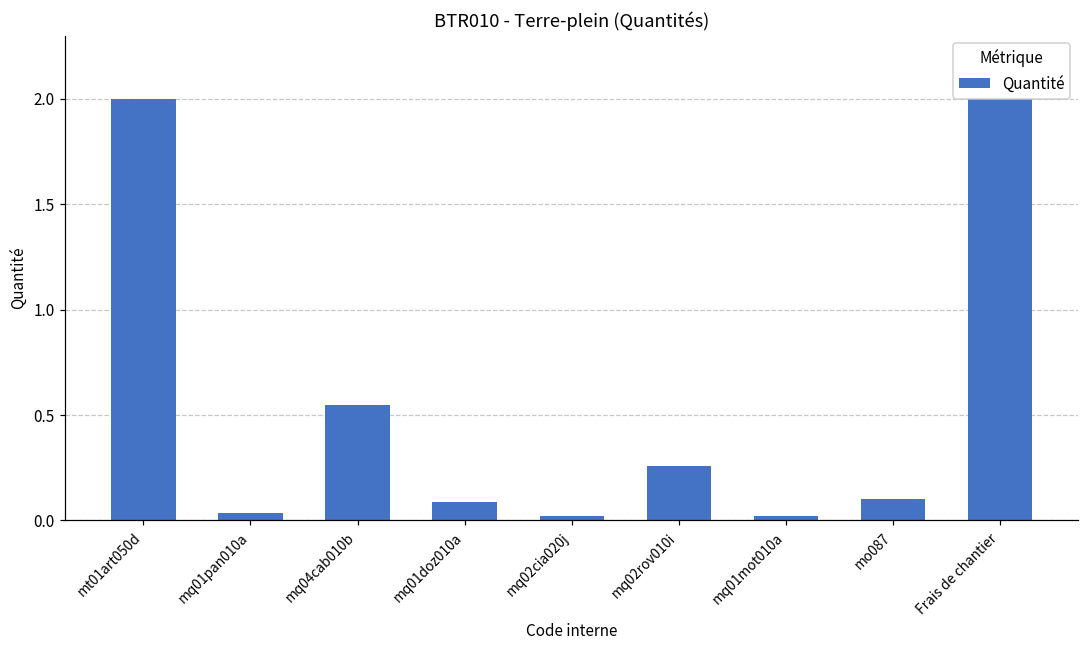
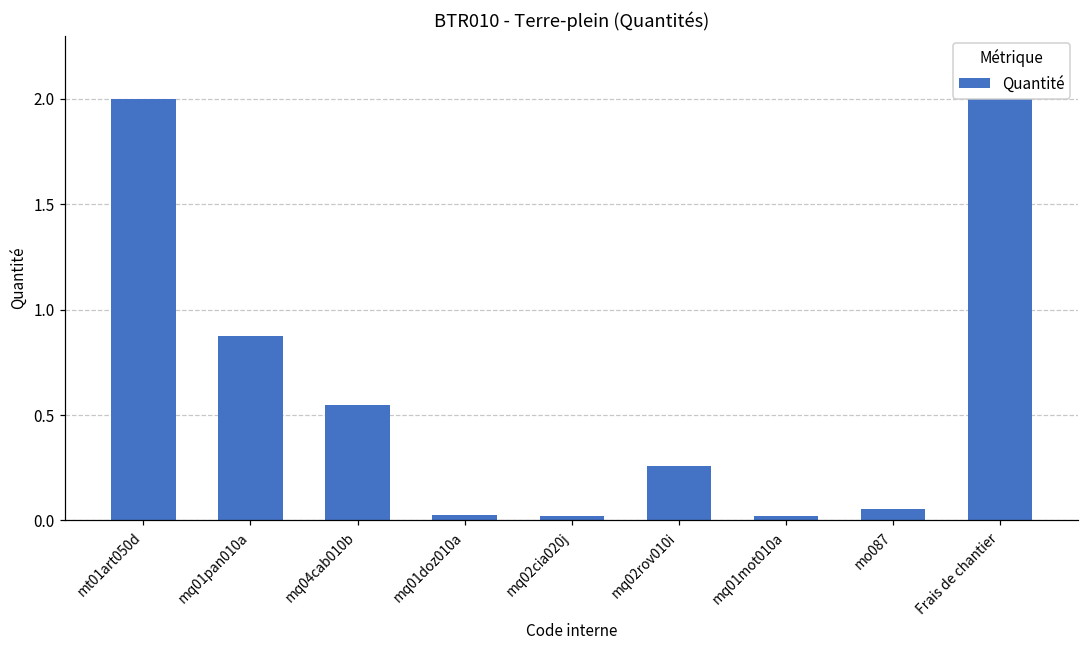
  {
    "mt01art050d": 2.00,
-   "mq01pan010a": 0.03,
+   "mq01pan010a": 0.88,
    "mq04cab010b": 0.55,
-   "mq01doz010a": 0.09,
+   "mq01doz010a": 0.03,
    "mq02cia020j": 0.02,
    "mq02rov010i": 0.26,
    "mq01mot010a": 0.02,
-   "mo087": 0.10,
+   "mo087": 0.05,
    "Frais de chantier": 2.00
  }
